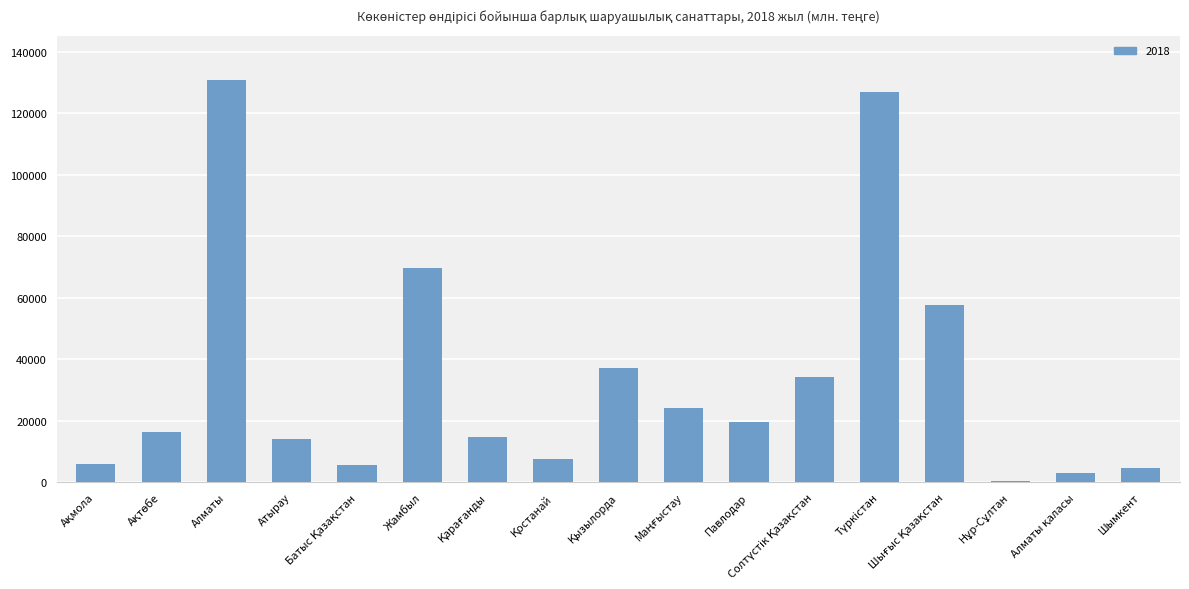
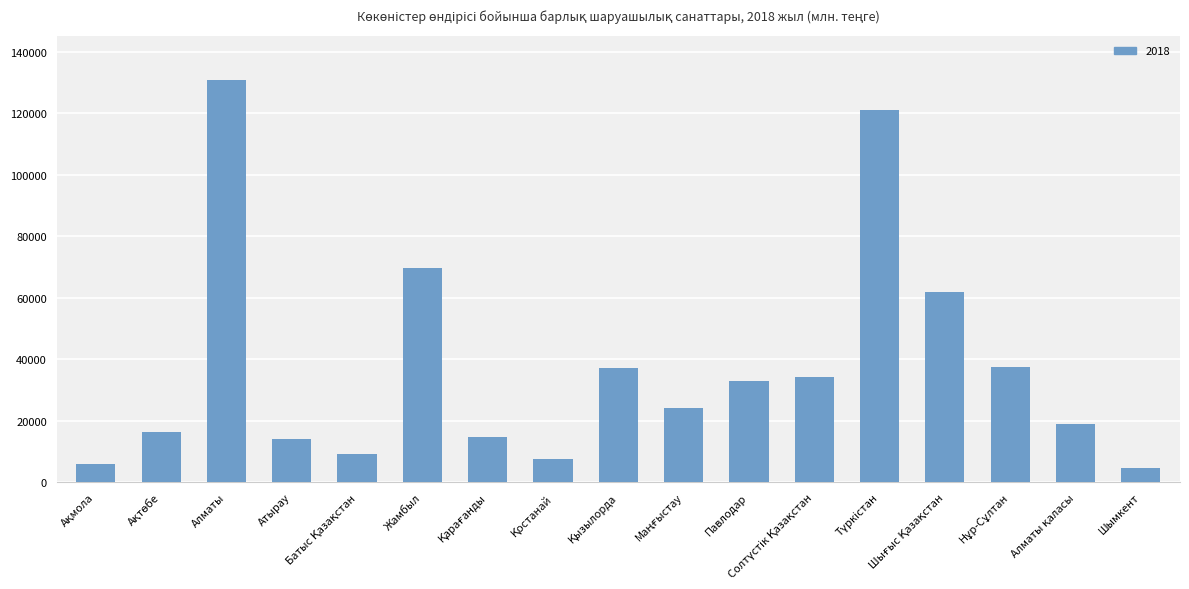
  {
    "Ақмола": 6000,
    "Ақтөбе": 16000,
    "Алматы": 131000,
    "Атырау": 14000,
-   "Батыс Қазақстан": 6000,
+   "Батыс Қазақстан": 9000,
    "Жамбыл": 70000,
    "Қарағанды": 15000,
    "Қостанай": 7000,
    "Қызылорда": 37000,
    "Маңғыстау": 24000,
-   "Павлодар": 19000,
+   "Павлодар": 33000,
    "Солтүстік Қазақстан": 34000,
-   "Түркістан": 127000,
-   "Шығыс Қазақстан": 58000,
-   "Нұр-Сұлтан": 0,
-   "Алматы қаласы": 3000,
+   "Түркістан": 121000,
+   "Шығыс Қазақстан": 62000,
+   "Нұр-Сұлтан": 38000,
+   "Алматы қаласы": 19000,
    "Шымкент": 5000
  }
